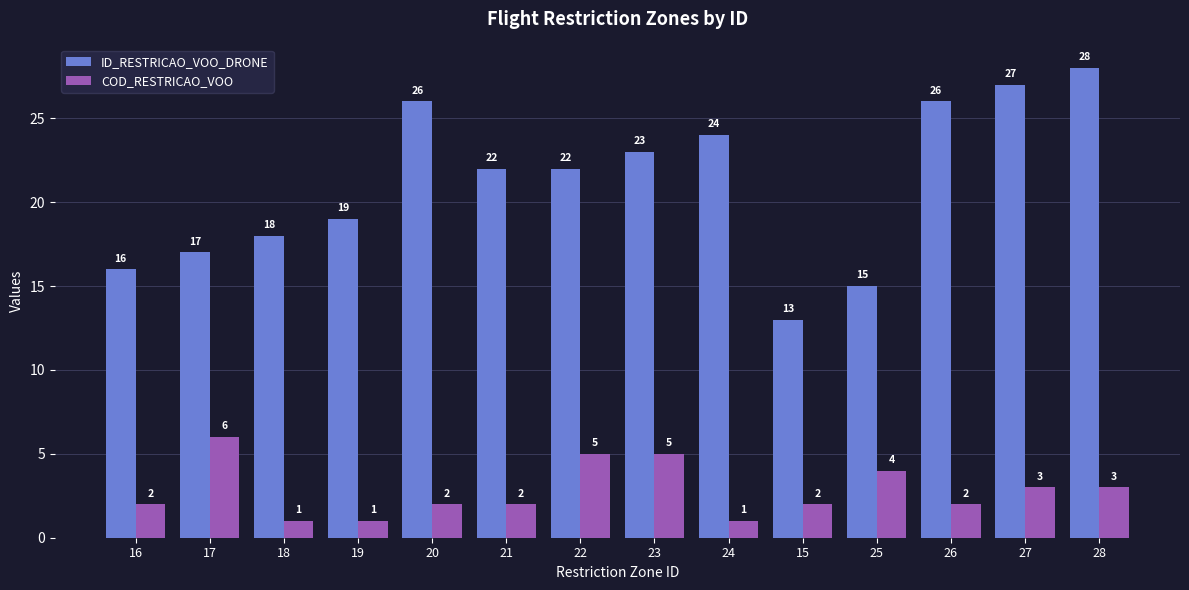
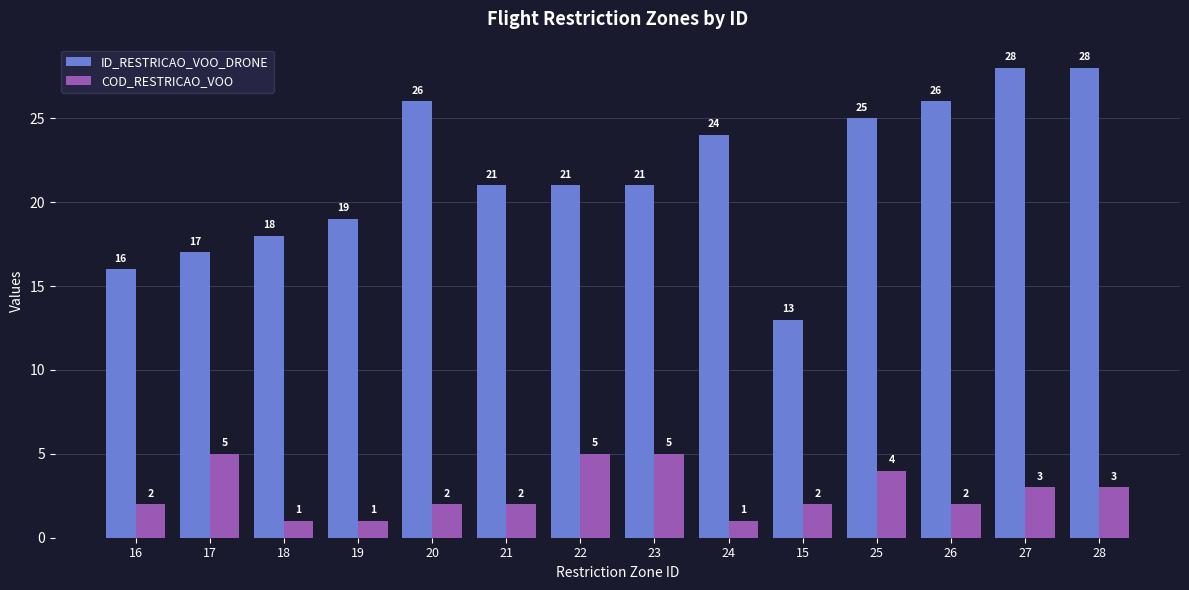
  {
    "ID_RESTRICAO_VOO_DRONE": {
      "16": 16,
      "17": 17,
      "18": 18,
      "19": 19,
      "20": 26,
-     "21": 22,
-     "22": 22,
-     "23": 23,
+     "21": 21,
+     "22": 21,
+     "23": 21,
      "24": 24,
      "15": 13,
-     "25": 15,
+     "25": 25,
      "26": 26,
-     "27": 27,
+     "27": 28,
      "28": 28
    },
    "COD_RESTRICAO_VOO": {
      "16": 2,
-     "17": 6,
+     "17": 5,
      "18": 1,
      "19": 1,
      "20": 2,
      "21": 2,
      "22": 5,
      "23": 5,
      "24": 1,
      "15": 2,
      "25": 4,
      "26": 2,
      "27": 3,
      "28": 3
    }
  }
